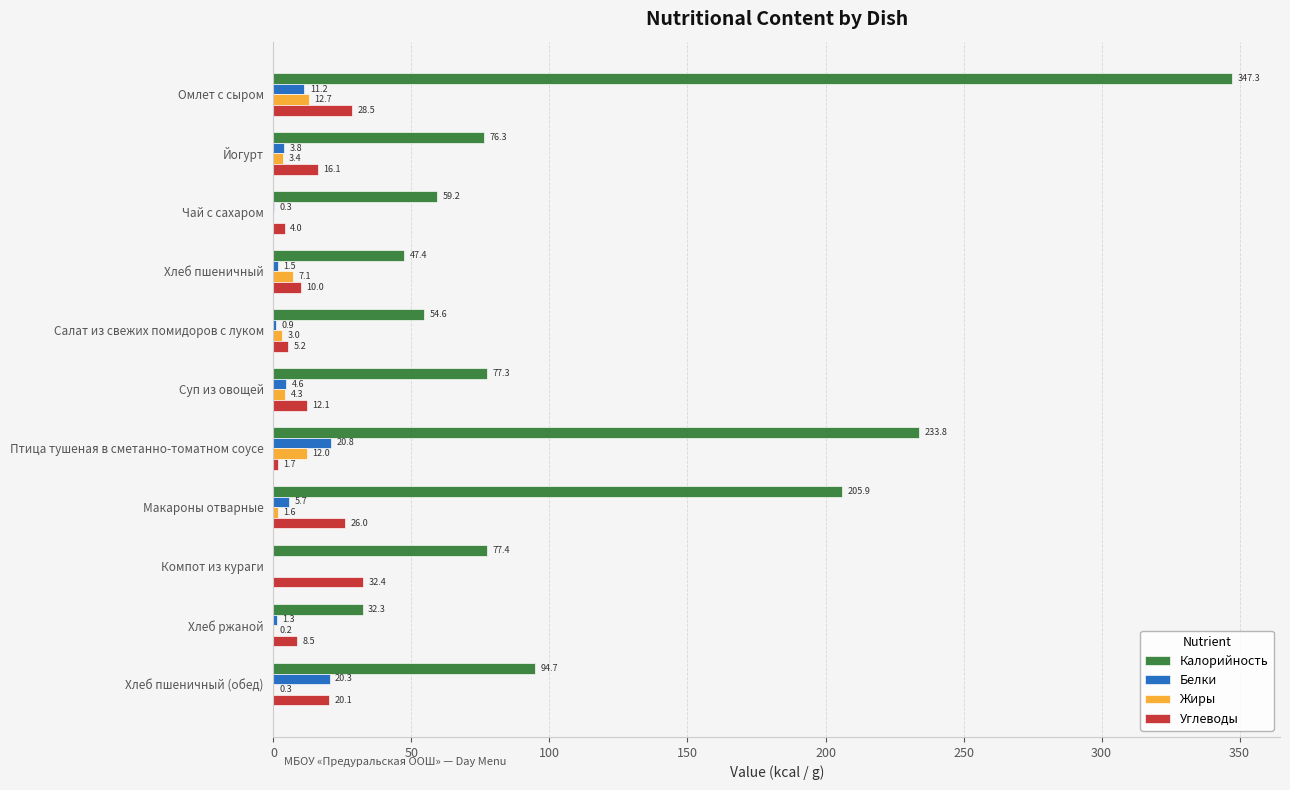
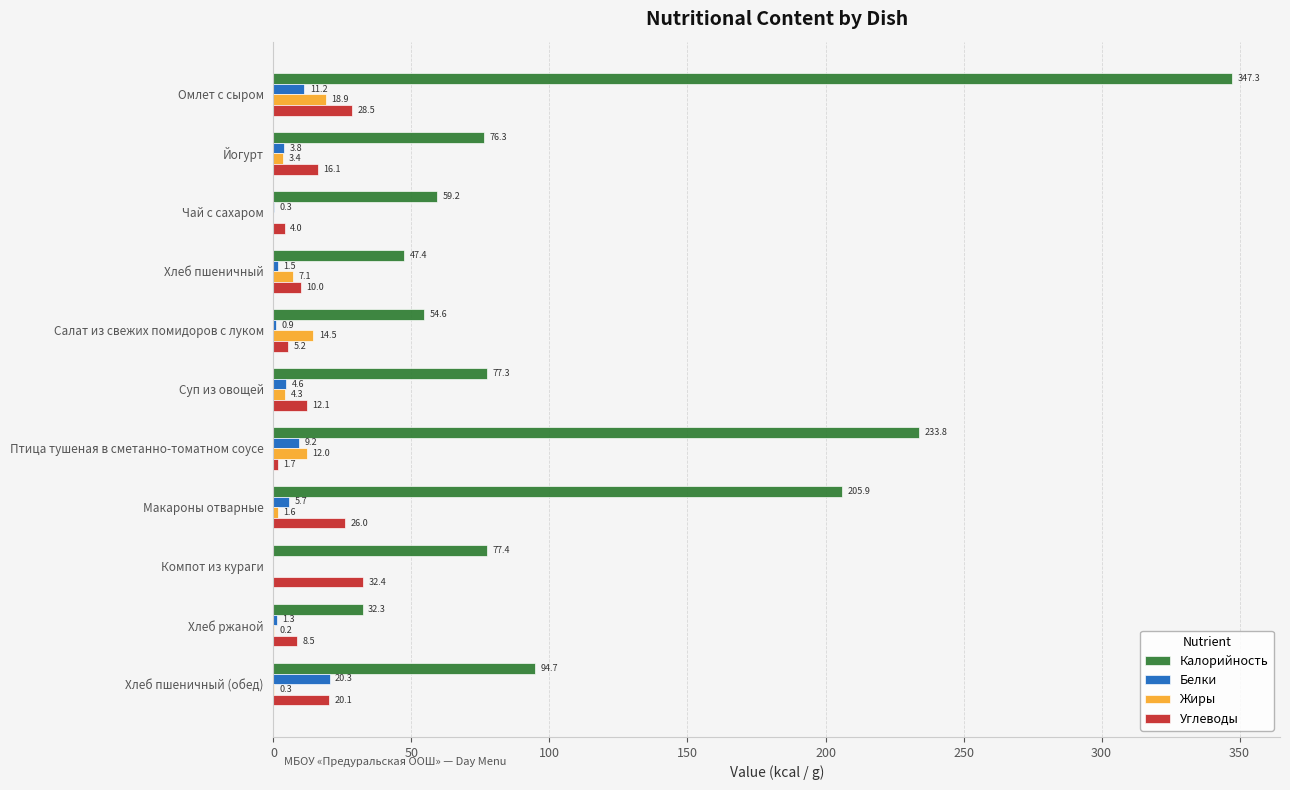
  {
    "Калорийность": {
      "Омлет с сыром": 347.3,
      "Йогурт": 76.3,
      "Чай с сахаром": 59.2,
      "Хлеб пшеничный": 47.4,
      "Салат из свежих помидоров с луком": 54.6,
      "Суп из овощей": 77.3,
      "Птица тушеная в сметанно-томатном соусе": 233.8,
      "Макароны отварные": 205.9,
      "Компот из кураги": 77.4,
      "Хлеб ржаной": 32.3,
      "Хлеб пшеничный (обед)": 94.7
    },
    "Белки": {
      "Омлет с сыром": 11.2,
      "Йогурт": 3.8,
      "Чай с сахаром": 0.3,
      "Хлеб пшеничный": 1.5,
      "Салат из свежих помидоров с луком": 0.9,
      "Суп из овощей": 4.6,
-     "Птица тушеная в сметанно-томатном соусе": 20.8,
+     "Птица тушеная в сметанно-томатном соусе": 9.2,
      "Макароны отварные": 5.7,
      "Хлеб ржаной": 1.3,
      "Хлеб пшеничный (обед)": 20.3
    },
    "Жиры": {
-     "Омлет с сыром": 12.7,
+     "Омлет с сыром": 18.9,
      "Йогурт": 3.4,
      "Хлеб пшеничный": 7.1,
-     "Салат из свежих помидоров с луком": 3.0,
+     "Салат из свежих помидоров с луком": 14.5,
      "Суп из овощей": 4.3,
      "Птица тушеная в сметанно-томатном соусе": 12.0,
      "Макароны отварные": 1.6,
      "Хлеб ржаной": 0.2,
      "Хлеб пшеничный (обед)": 0.3
    },
    "Углеводы": {
      "Омлет с сыром": 28.5,
      "Йогурт": 16.1,
      "Чай с сахаром": 4.0,
      "Хлеб пшеничный": 10.0,
      "Салат из свежих помидоров с луком": 5.2,
      "Суп из овощей": 12.1,
      "Птица тушеная в сметанно-томатном соусе": 1.7,
      "Макароны отварные": 26.0,
      "Компот из кураги": 32.4,
      "Хлеб ржаной": 8.5,
      "Хлеб пшеничный (обед)": 20.1
    }
  }
